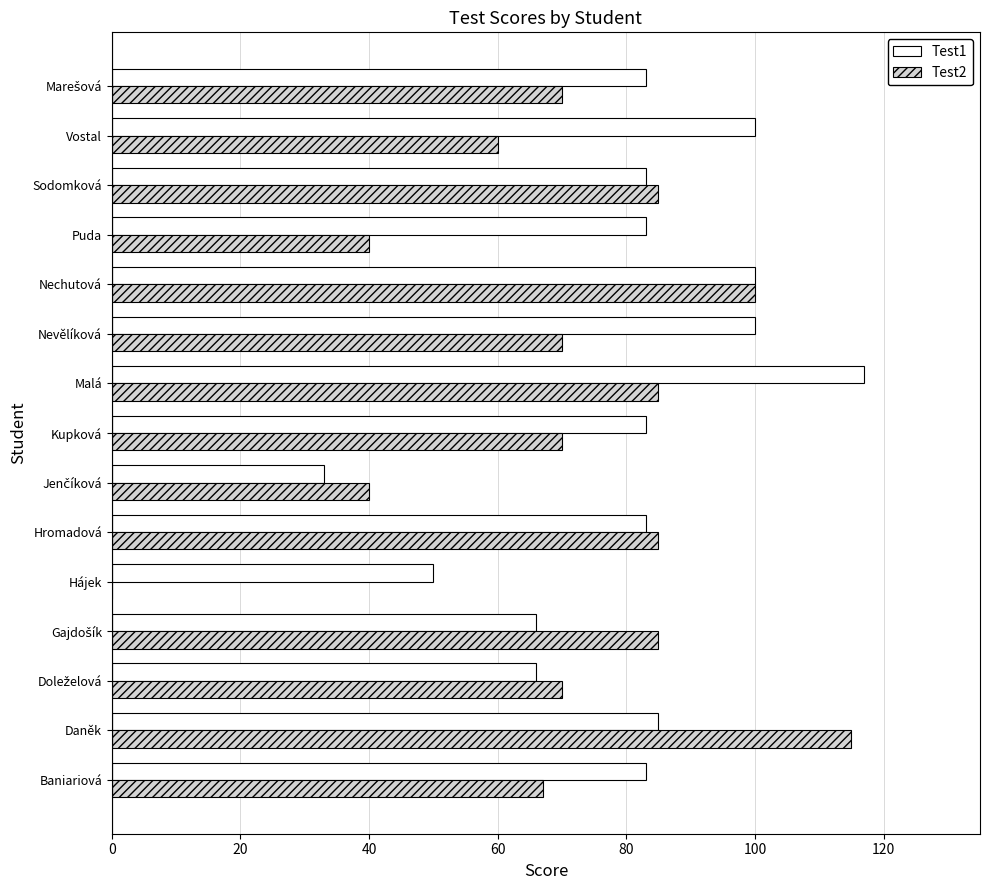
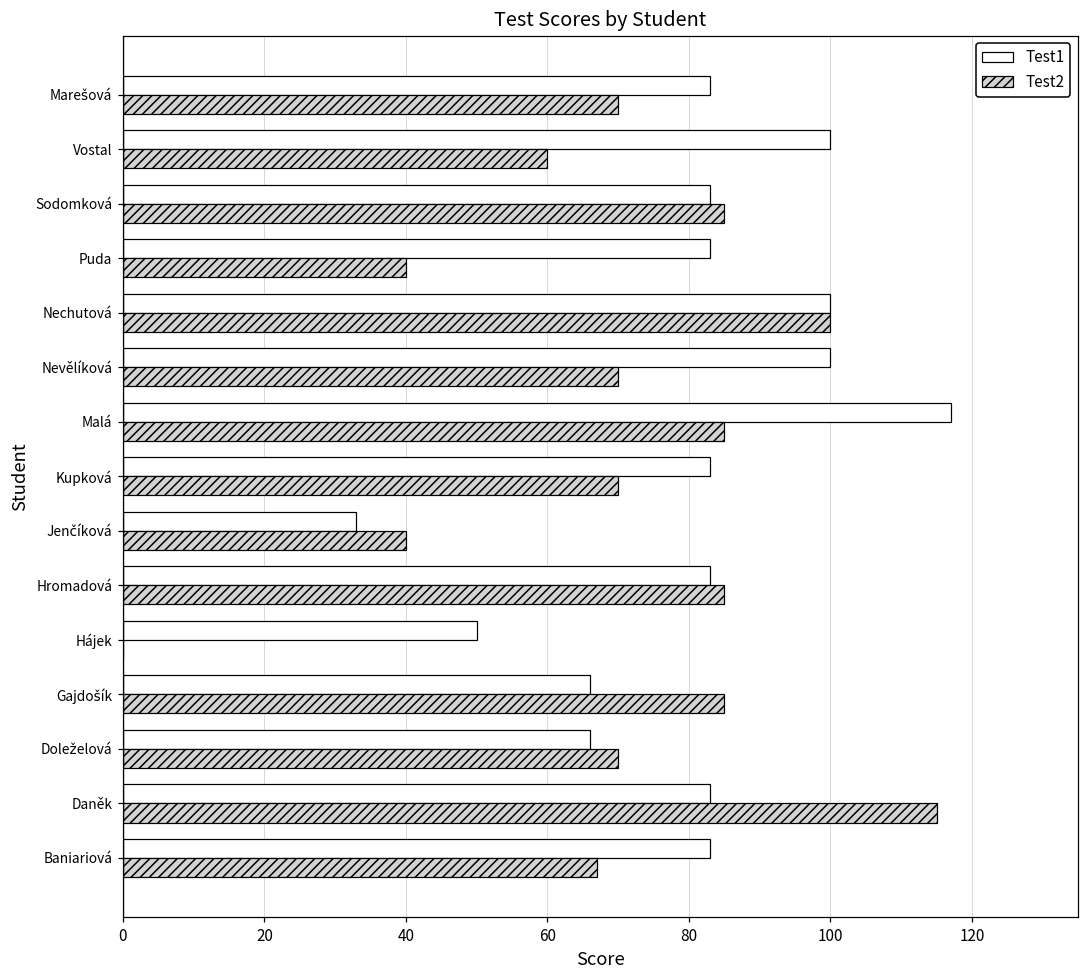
  {
    "Test1": {
      "Marešová": 83,
      "Vostal": 100,
      "Sodomková": 83,
      "Puda": 83,
      "Nechutová": 100,
      "Nevělíková": 100,
      "Malá": 117,
      "Kupková": 83,
      "Jenčíková": 33,
      "Hromadová": 83,
      "Hájek": 50,
      "Gajdošík": 66,
      "Doleželová": 66,
-     "Daněk": 85,
+     "Daněk": 83,
      "Baniariová": 83
    },
    "Test2": {
      "Marešová": 70,
      "Vostal": 60,
      "Sodomková": 85,
      "Puda": 40,
      "Nechutová": 100,
      "Nevělíková": 70,
      "Malá": 85,
      "Kupková": 70,
      "Jenčíková": 40,
      "Hromadová": 85,
      "Hájek": 0,
      "Gajdošík": 85,
      "Doleželová": 70,
      "Daněk": 115,
      "Baniariová": 67
    }
  }
